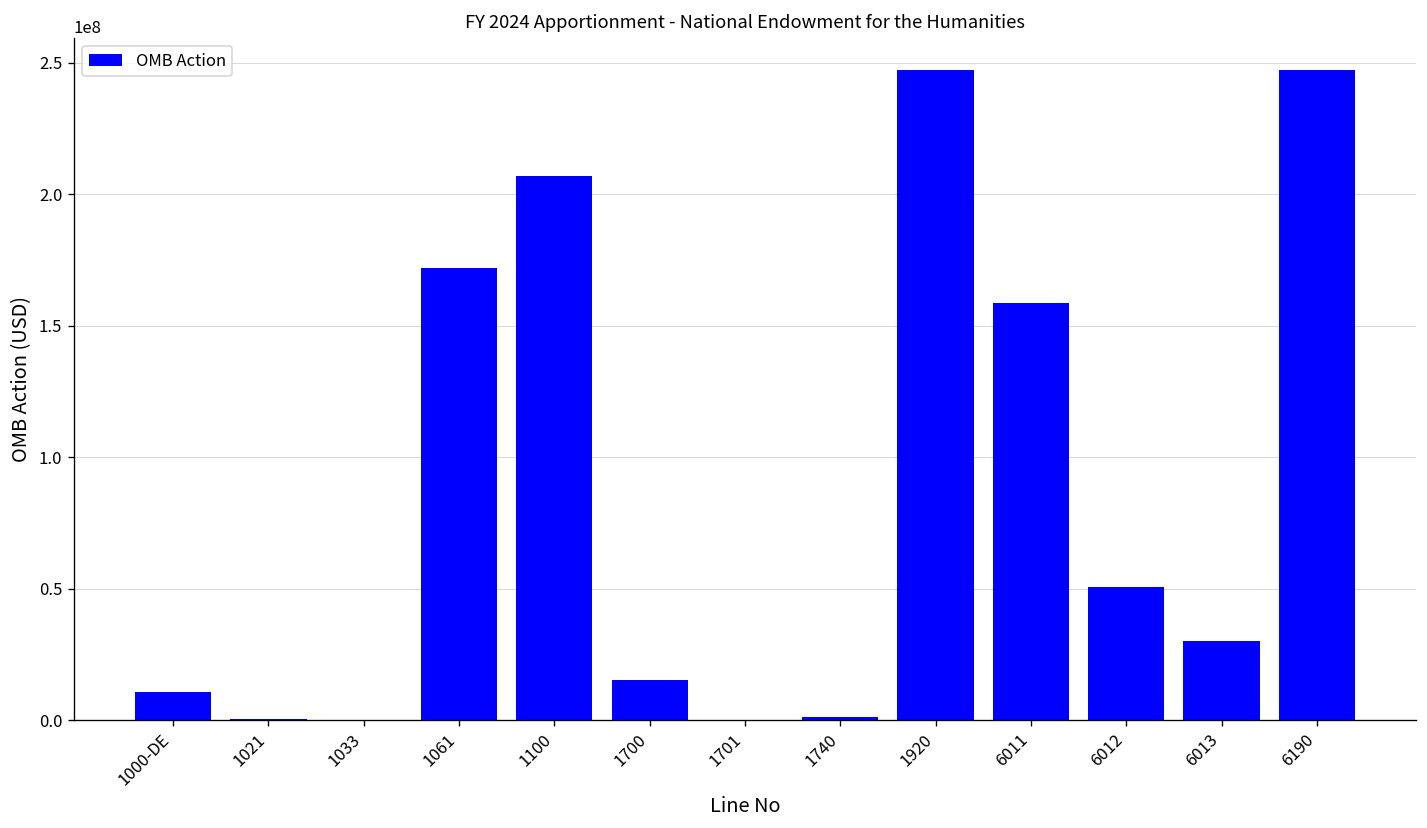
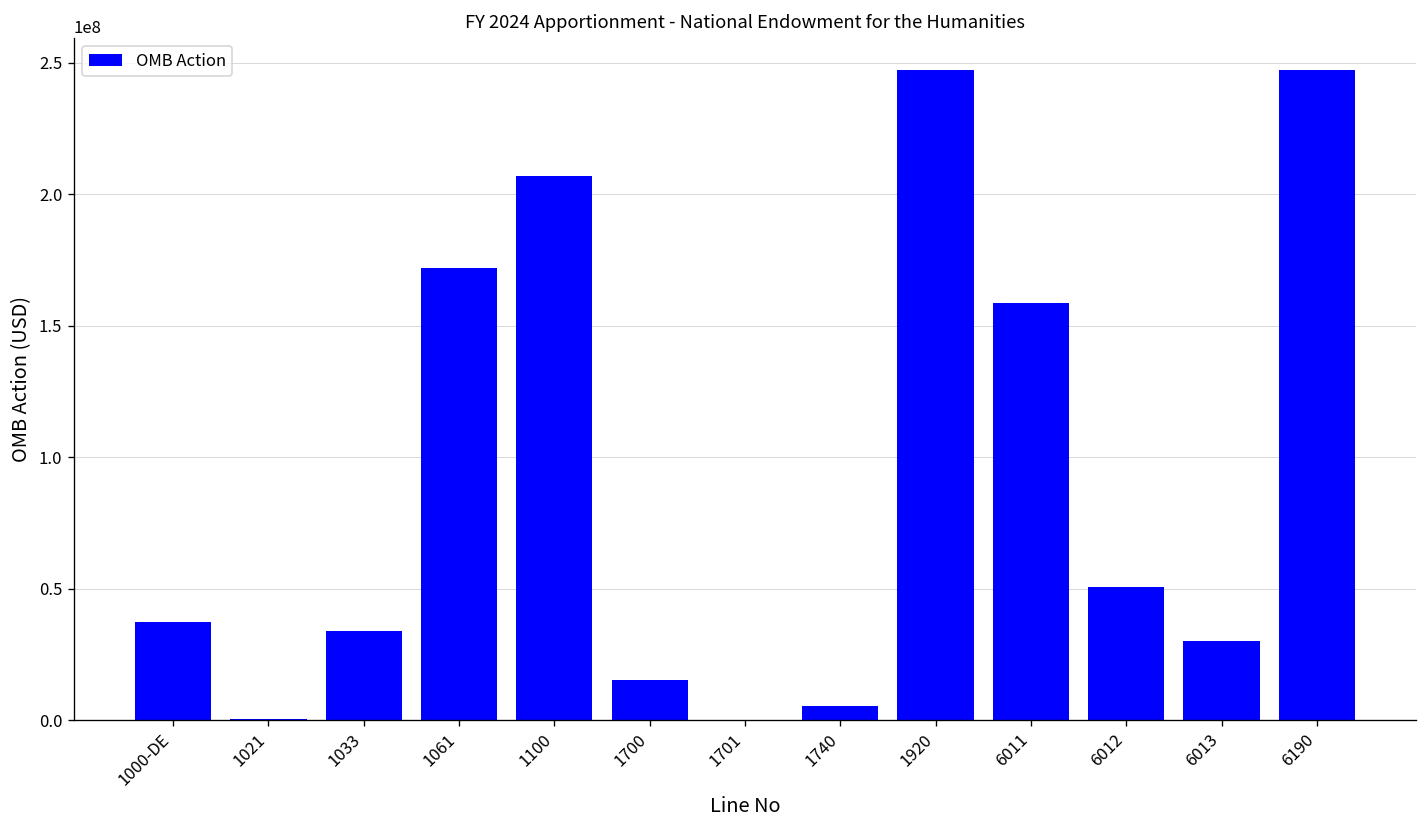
  {
-   "1000-DE": 11000000,
-   "1033": 0,
+   "1000-DE": 37000000,
+   "1033": 34000000,
    "1061": 172000000,
    "1100": 207000000,
    "1700": 15000000,
-   "1740": 1000000,
+   "1740": 5000000,
    "1920": 247000000,
    "6011": 159000000,
    "6012": 51000000,
    "6013": 30000000,
    "6190": 247000000
  }
